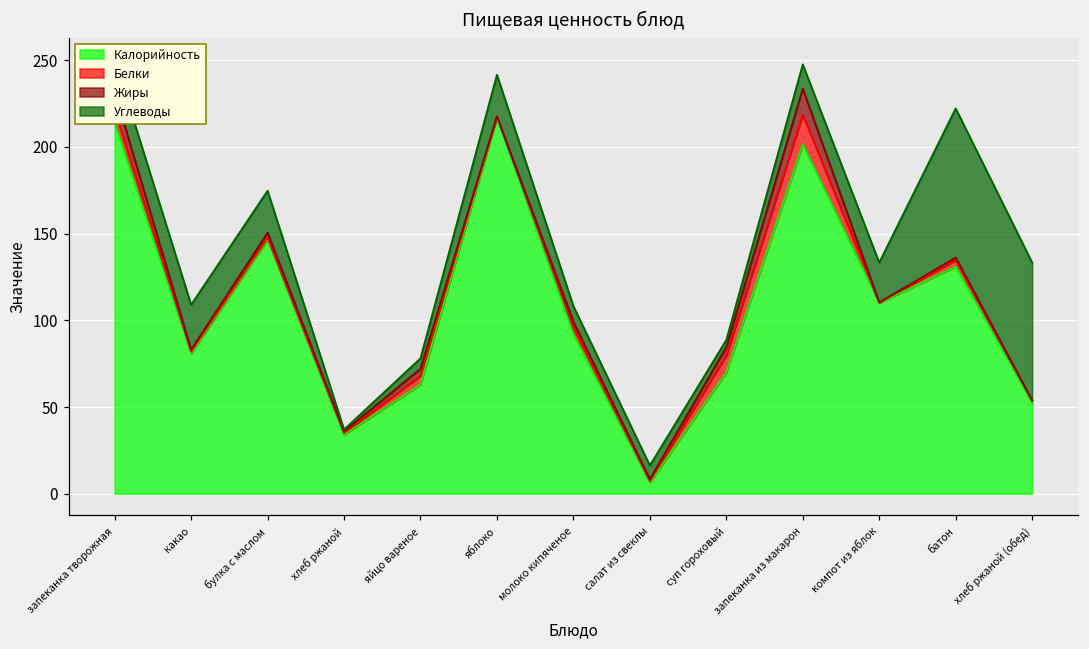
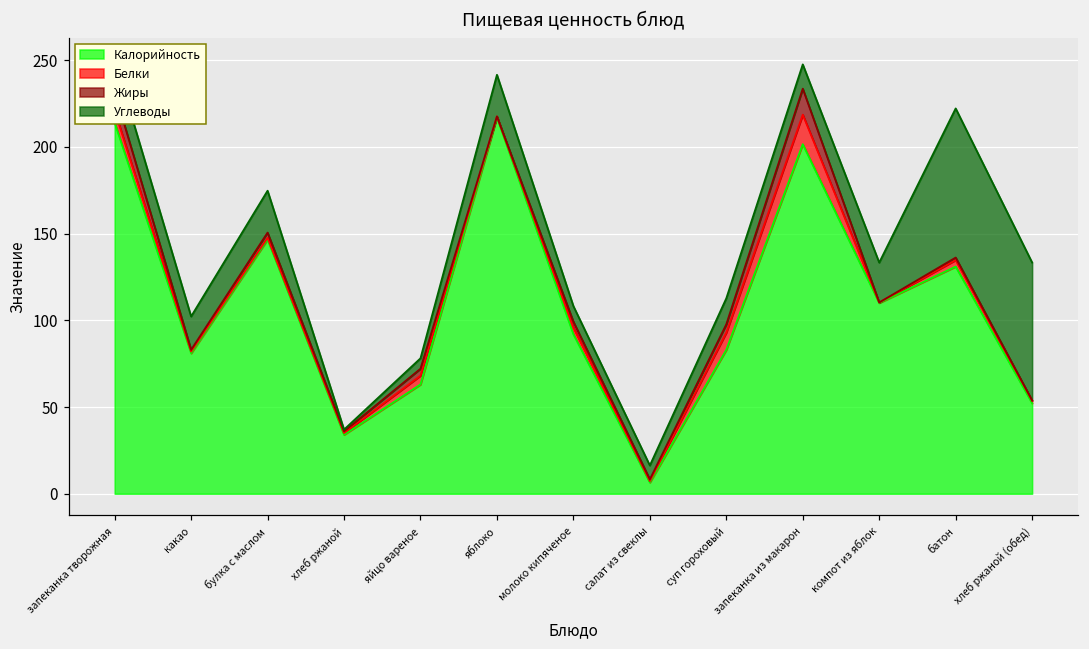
  {
    "Калорийность": {
      "запеканка творожная": 214,
      "яйцо вареное": 63,
      "молоко кипяченое": 92,
-     "суп гороховый": 70,
+     "суп гороховый": 83,
      "запеканка из макарон": 202,
      "батон": 131
    },
    "Белки": {
      "яйцо вареное": 5,
      "молоко кипяченое": 4,
      "суп гороховый": 10,
      "запеканка из макарон": 17
    },
    "Жиры": {
      "булка с маслом": 3,
      "яйцо вареное": 4,
      "молоко кипяченое": 3,
      "суп гороховый": 5,
      "запеканка из макарон": 15
    },
    "Углеводы": {
-     "какао": 26,
+     "какао": 19,
      "булка с маслом": 24,
      "яйцо вареное": 6,
      "яблоко": 24,
      "молоко кипяченое": 9,
      "салат из свеклы": 8,
-     "суп гороховый": 4,
+     "суп гороховый": 15,
      "запеканка из макарон": 14,
      "компот из яблок": 23,
      "батон": 86,
      "хлеб ржаной (обед)": 80
    }
  }
